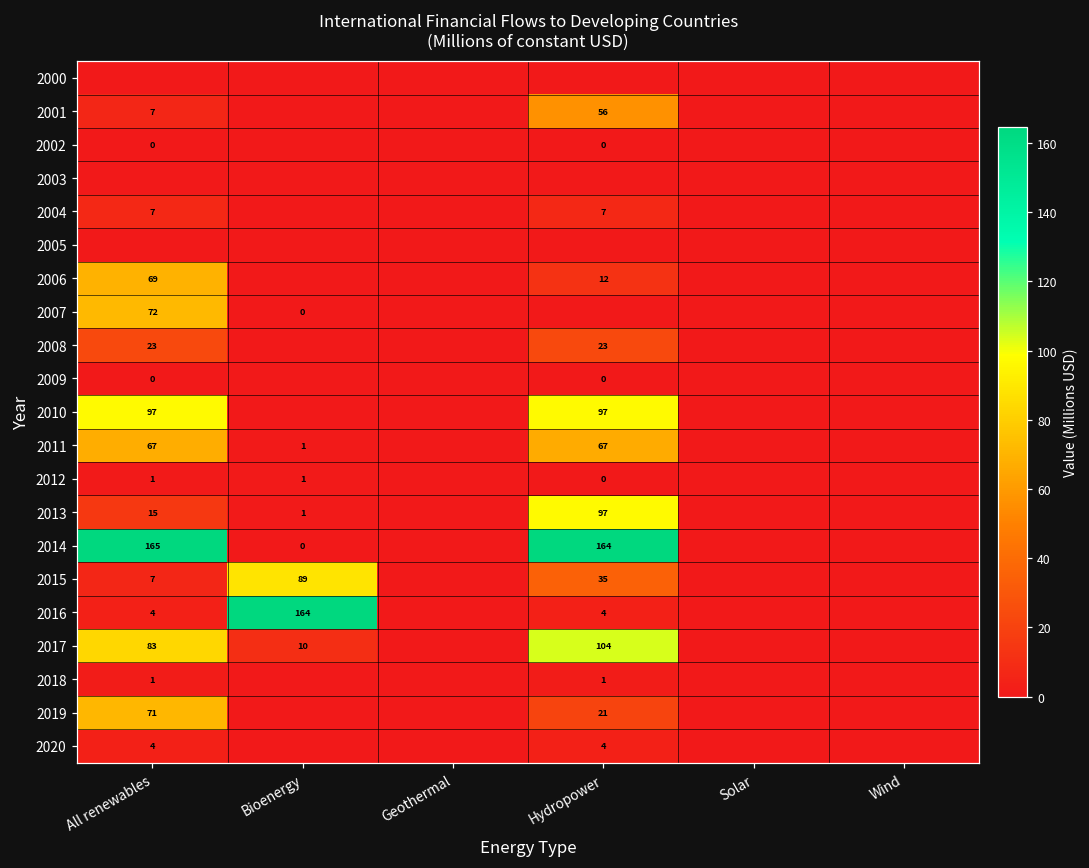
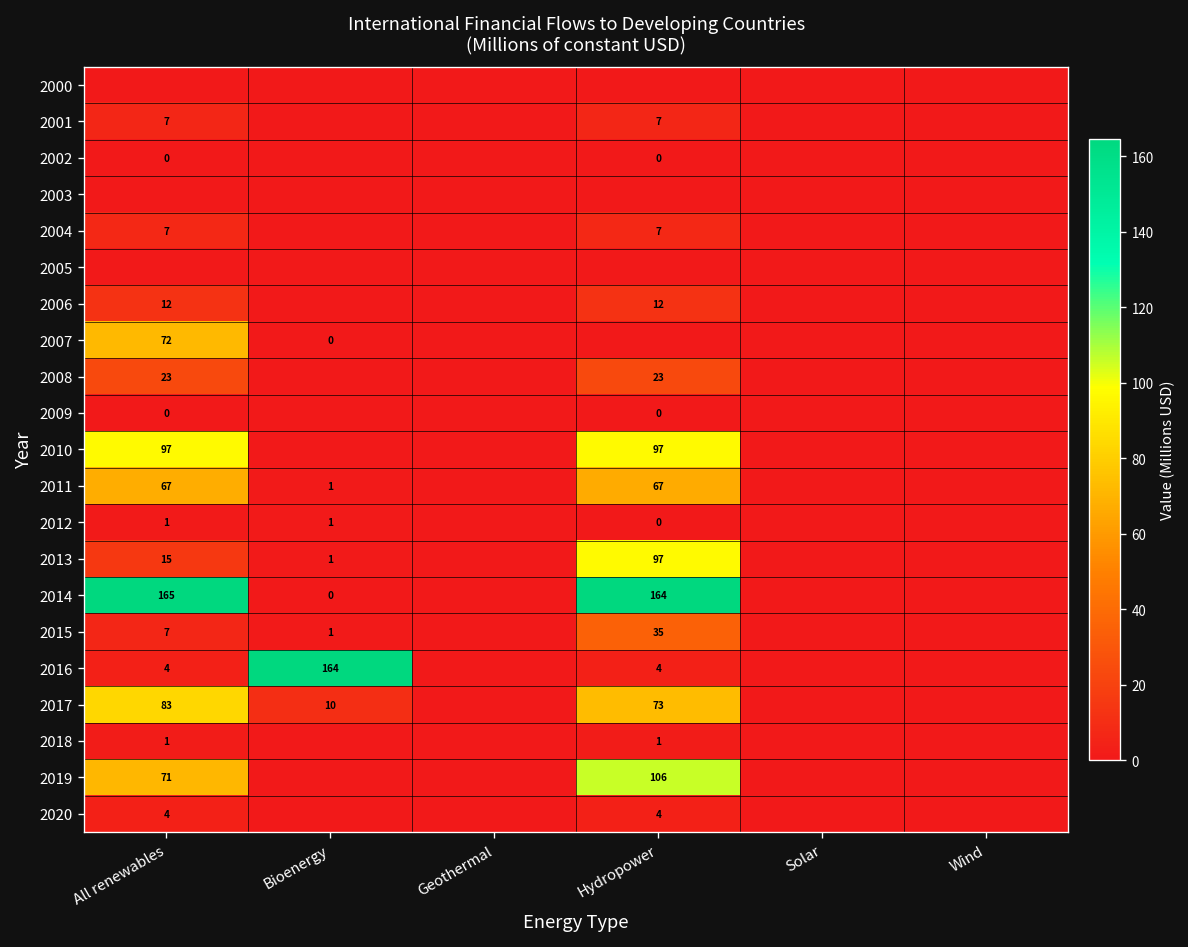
  {
    "2001": {
      "All renewables": 7,
-     "Hydropower": 56
+     "Hydropower": 7
    },
    "2002": {
      "All renewables": 0,
      "Hydropower": 0
    },
    "2004": {
      "All renewables": 7,
      "Hydropower": 7
    },
    "2006": {
-     "All renewables": 69,
+     "All renewables": 12,
      "Hydropower": 12
    },
    "2007": {
      "All renewables": 72,
      "Bioenergy": 0
    },
    "2008": {
      "All renewables": 23,
      "Hydropower": 23
    },
    "2009": {
      "All renewables": 0,
      "Hydropower": 0
    },
    "2010": {
      "All renewables": 97,
      "Hydropower": 97
    },
    "2011": {
      "All renewables": 67,
      "Bioenergy": 1,
      "Hydropower": 67
    },
    "2012": {
      "All renewables": 1,
      "Bioenergy": 1,
      "Hydropower": 0
    },
    "2013": {
      "All renewables": 15,
      "Bioenergy": 1,
      "Hydropower": 97
    },
    "2014": {
      "All renewables": 165,
      "Bioenergy": 0,
      "Hydropower": 164
    },
    "2015": {
      "All renewables": 7,
-     "Bioenergy": 89,
+     "Bioenergy": 1,
      "Hydropower": 35
    },
    "2016": {
      "All renewables": 4,
      "Bioenergy": 164,
      "Hydropower": 4
    },
    "2017": {
      "All renewables": 83,
      "Bioenergy": 10,
-     "Hydropower": 104
+     "Hydropower": 73
    },
    "2018": {
      "All renewables": 1,
      "Hydropower": 1
    },
    "2019": {
      "All renewables": 71,
-     "Hydropower": 21
+     "Hydropower": 106
    },
    "2020": {
      "All renewables": 4,
      "Hydropower": 4
    }
  }
